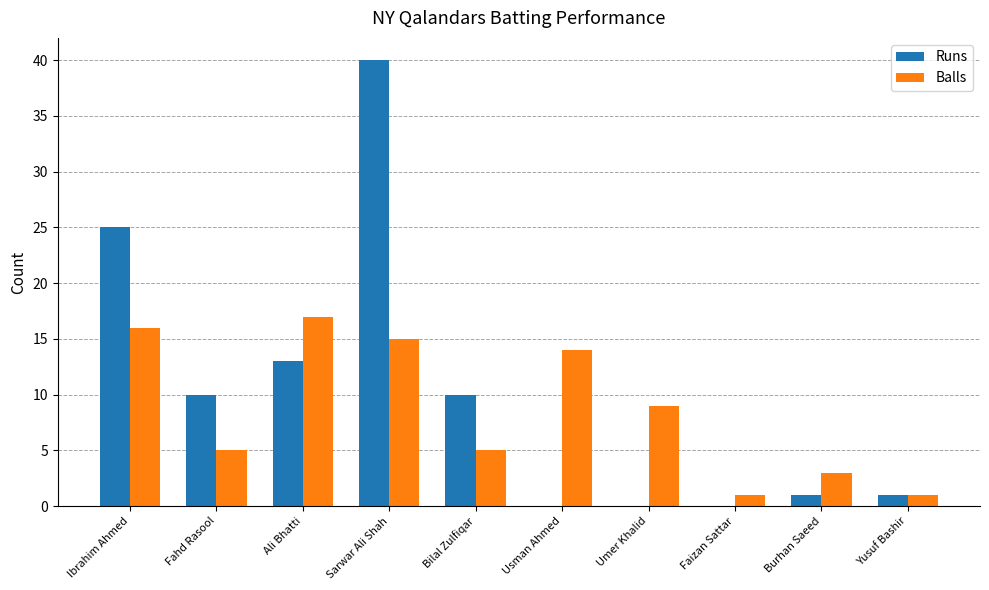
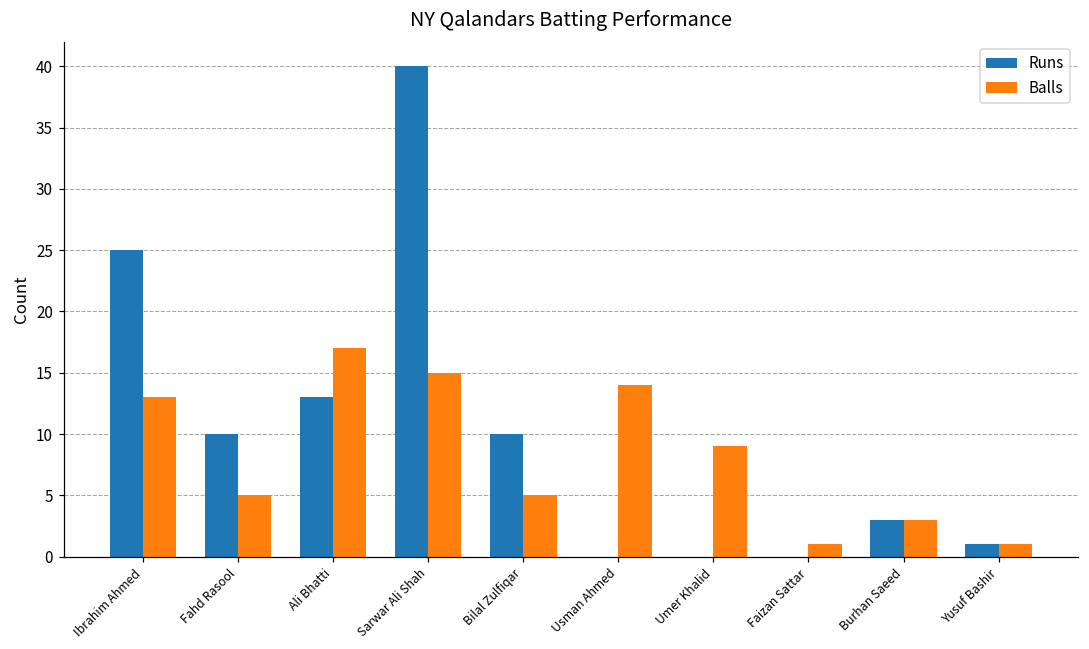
  {
    "Runs": {
      "Ibrahim Ahmed": 25,
      "Fahd Rasool": 10,
      "Ali Bhatti": 13,
      "Sarwar Ali Shah": 40,
      "Bilal Zulfiqar": 10,
      "Usman Ahmed": 0,
      "Umer Khalid": 0,
      "Faizan Sattar": 0,
-     "Burhan Saeed": 1,
+     "Burhan Saeed": 3,
      "Yusuf Bashir": 1
    },
    "Balls": {
-     "Ibrahim Ahmed": 16,
+     "Ibrahim Ahmed": 13,
      "Fahd Rasool": 5,
      "Ali Bhatti": 17,
      "Sarwar Ali Shah": 15,
      "Bilal Zulfiqar": 5,
      "Usman Ahmed": 14,
      "Umer Khalid": 9,
      "Faizan Sattar": 1,
      "Burhan Saeed": 3,
      "Yusuf Bashir": 1
    }
  }
